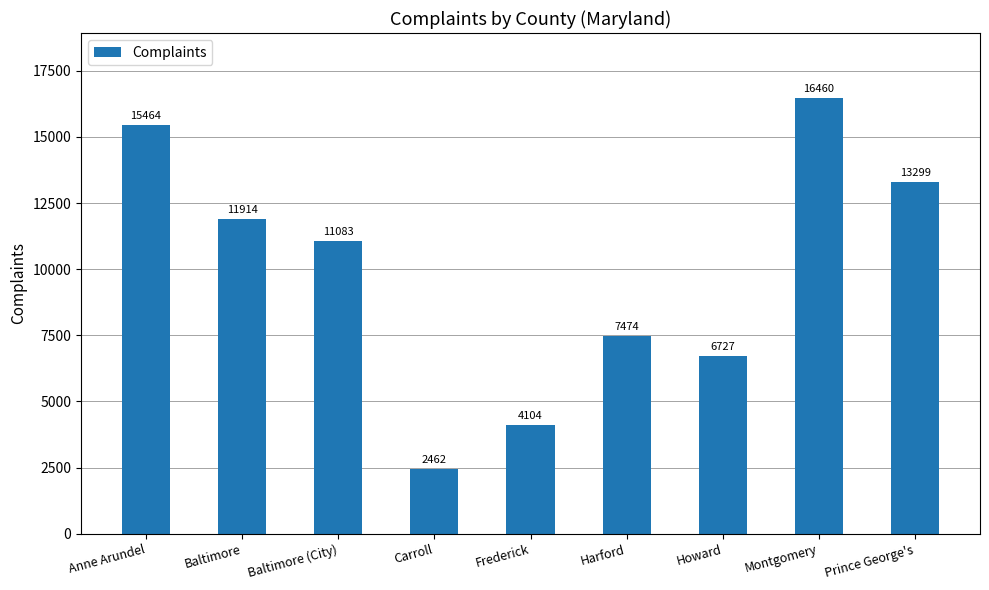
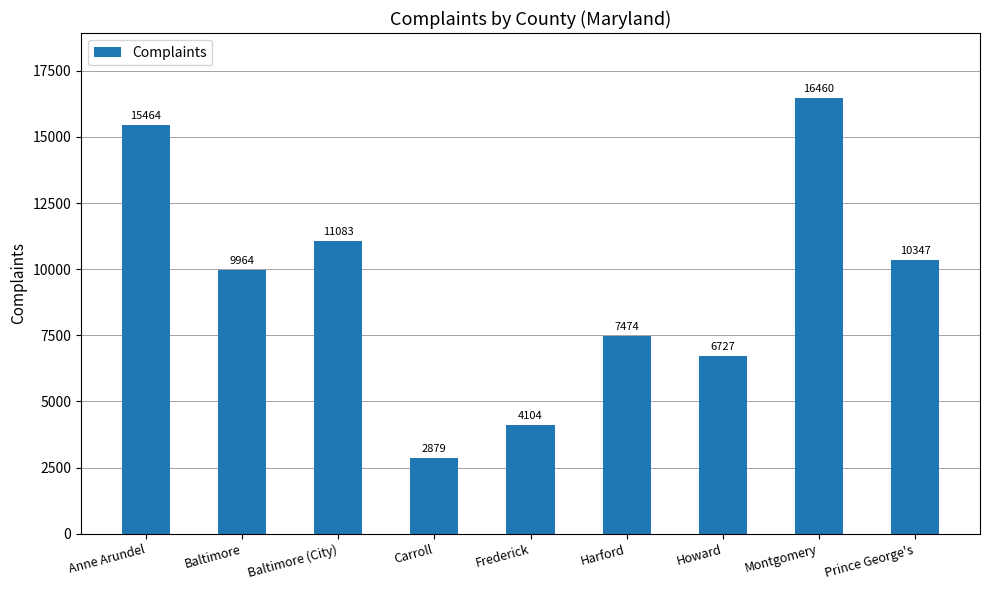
  {
    "Anne Arundel": 15464,
-   "Baltimore": 11914,
+   "Baltimore": 9964,
    "Baltimore (City)": 11083,
-   "Carroll": 2462,
+   "Carroll": 2879,
    "Frederick": 4104,
    "Harford": 7474,
    "Howard": 6727,
    "Montgomery": 16460,
-   "Prince George's": 13299
+   "Prince George's": 10347
  }
